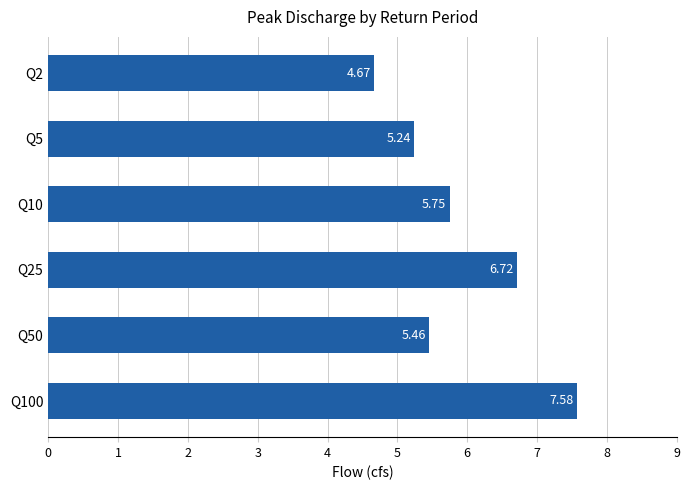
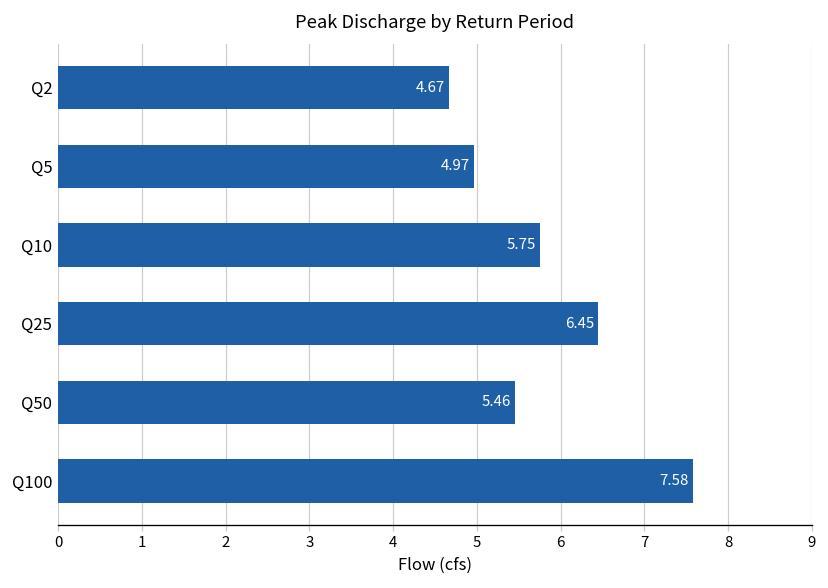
  {
    "Q2": 4.67,
-   "Q5": 5.24,
+   "Q5": 4.97,
    "Q10": 5.75,
-   "Q25": 6.72,
+   "Q25": 6.45,
    "Q50": 5.46,
    "Q100": 7.58
  }
